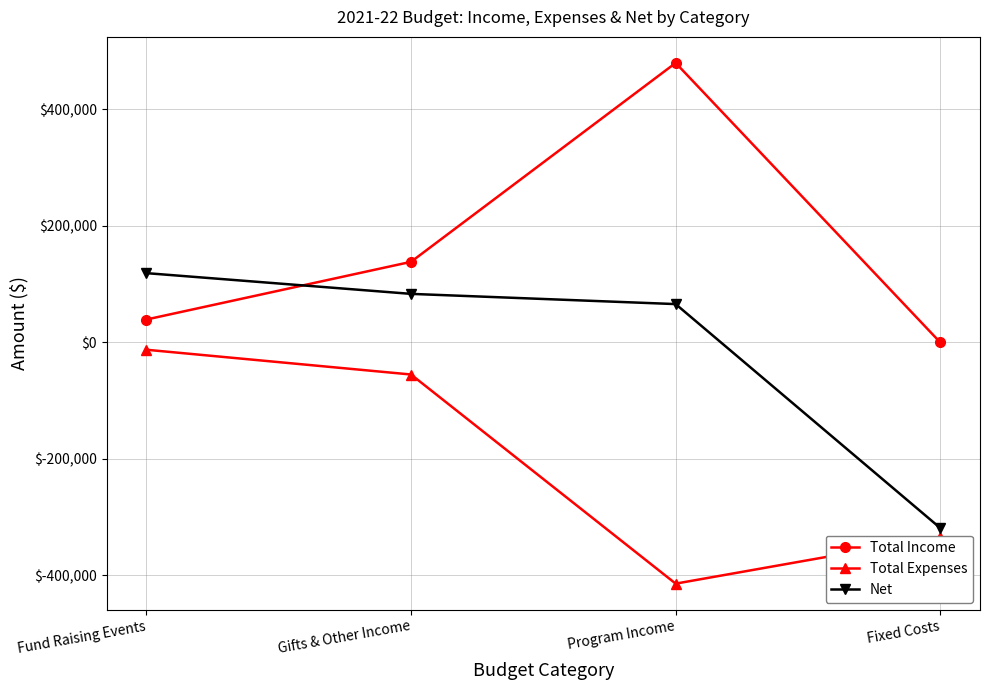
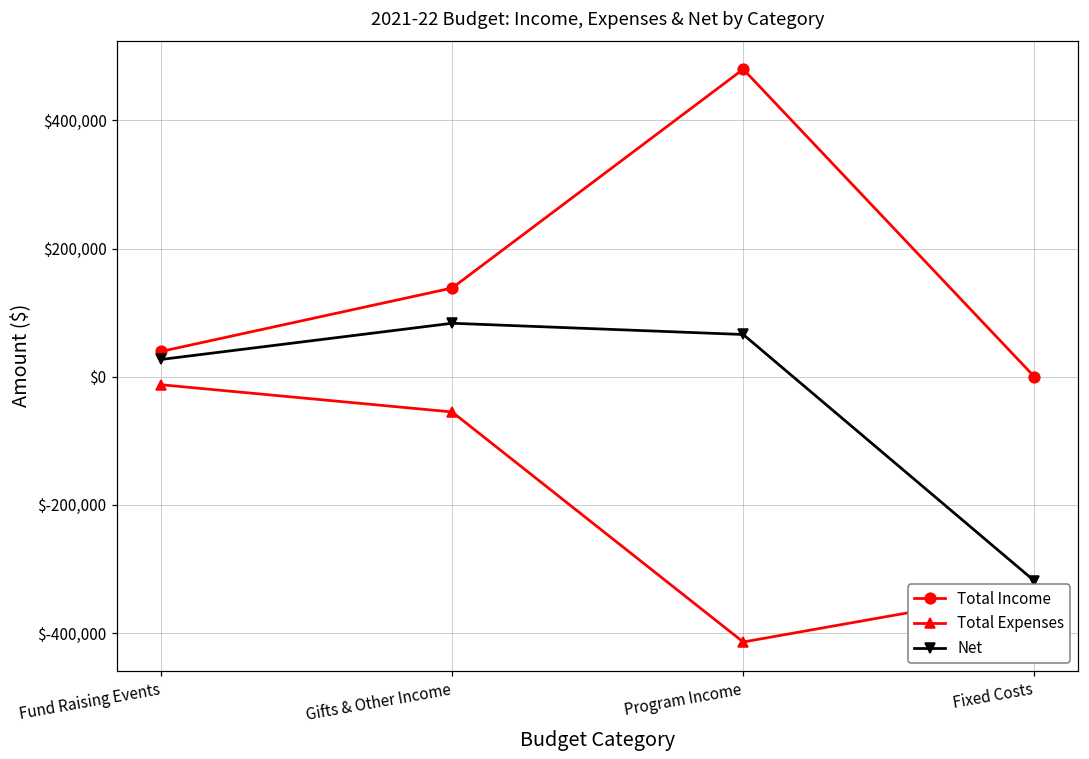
  {
    "Net": {
-     "Fund Raising Events": "$120,000",
+     "Fund Raising Events": "$30,000",
      "Gifts & Other Income": "$80,000",
      "Program Income": "$70,000",
      "Fixed Costs": "$-320,000"
    }
  }
